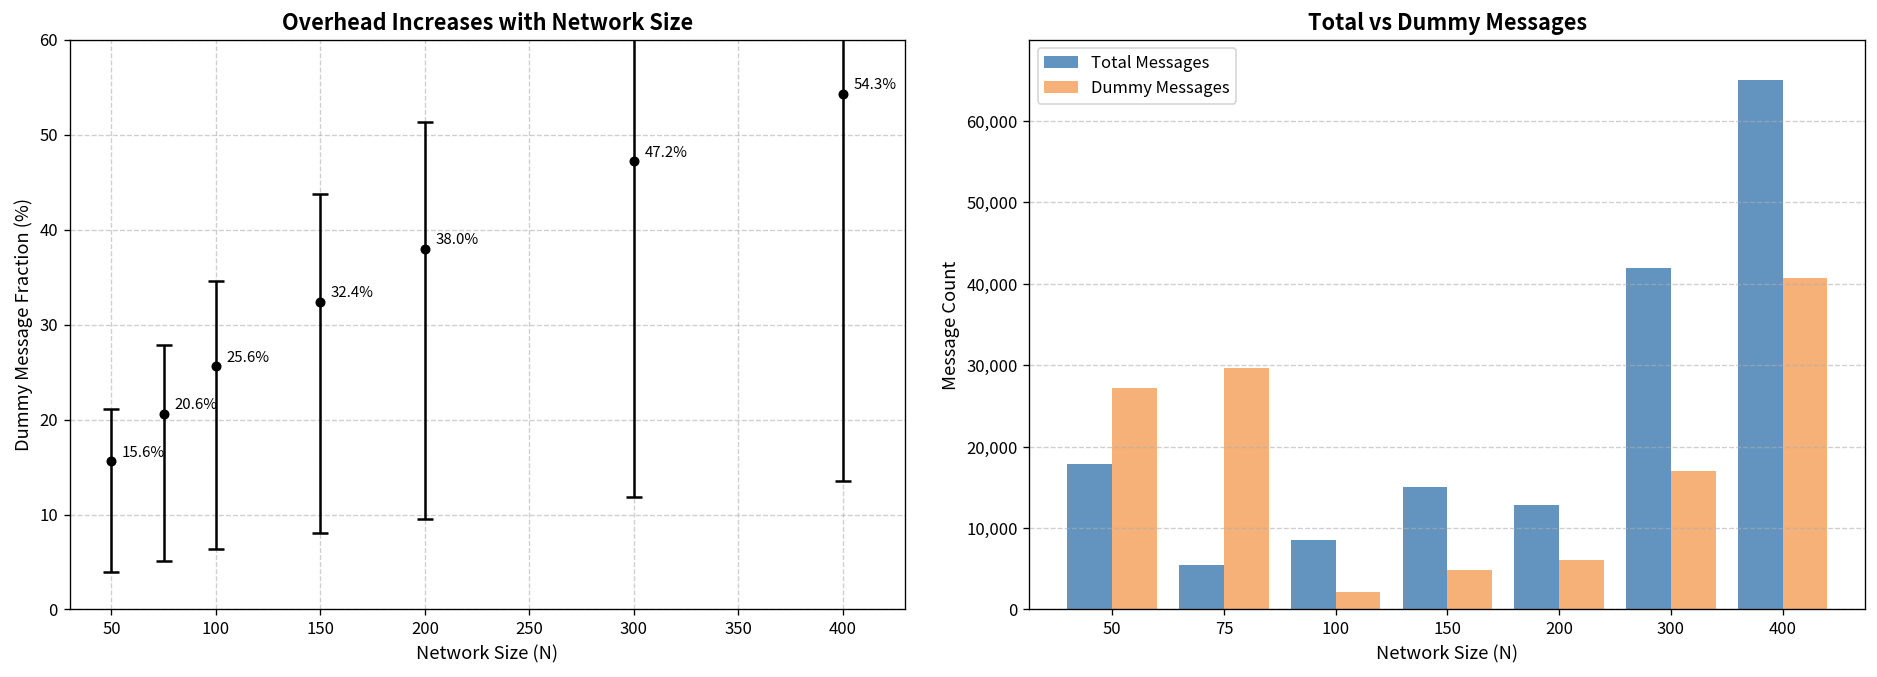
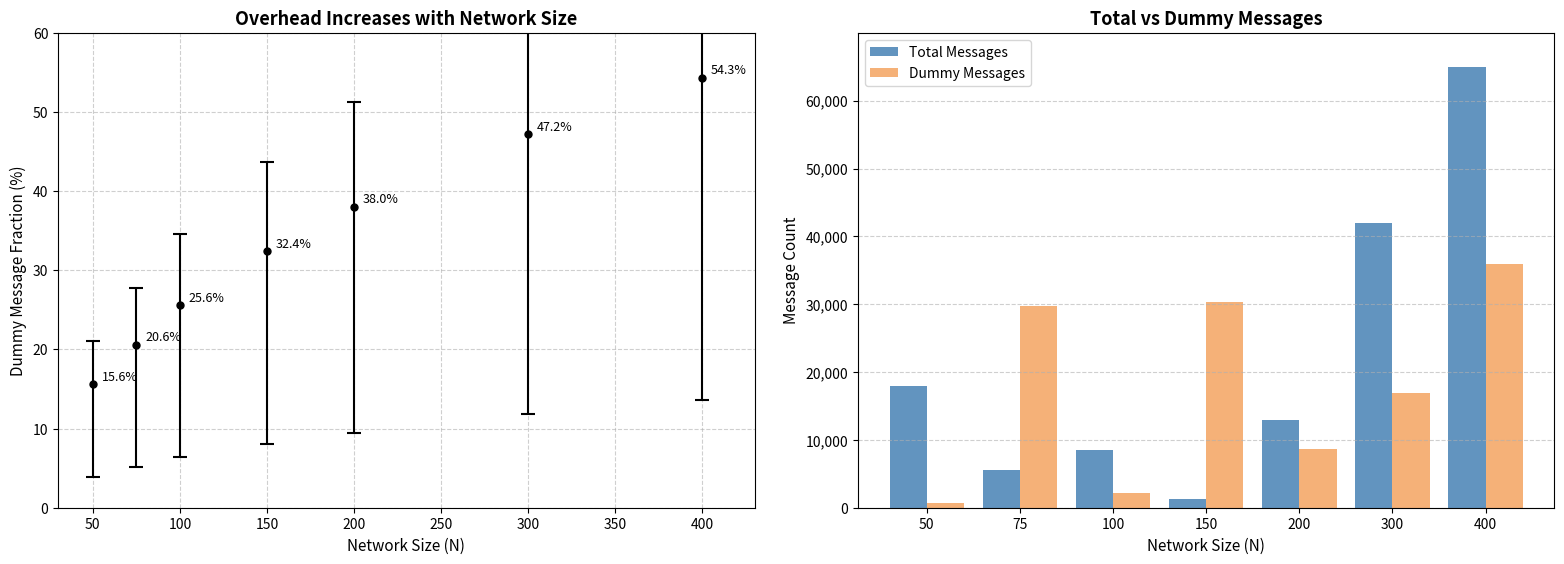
  {
    "Total vs Dummy Messages": {
      "Total Messages": {
        "50": "18,000",
        "75": "6,000",
        "100": "9,000",
-       "150": "15,000",
+       "150": "1,000",
        "200": "13,000",
        "300": "42,000",
        "400": "65,000"
      },
      "Dummy Messages": {
-       "50": "27,000",
+       "50": "1,000",
        "75": "30,000",
        "100": "2,000",
-       "150": "5,000",
-       "200": "6,000",
+       "150": "30,000",
+       "200": "9,000",
        "300": "17,000",
-       "400": "41,000"
+       "400": "36,000"
      }
    }
  }
